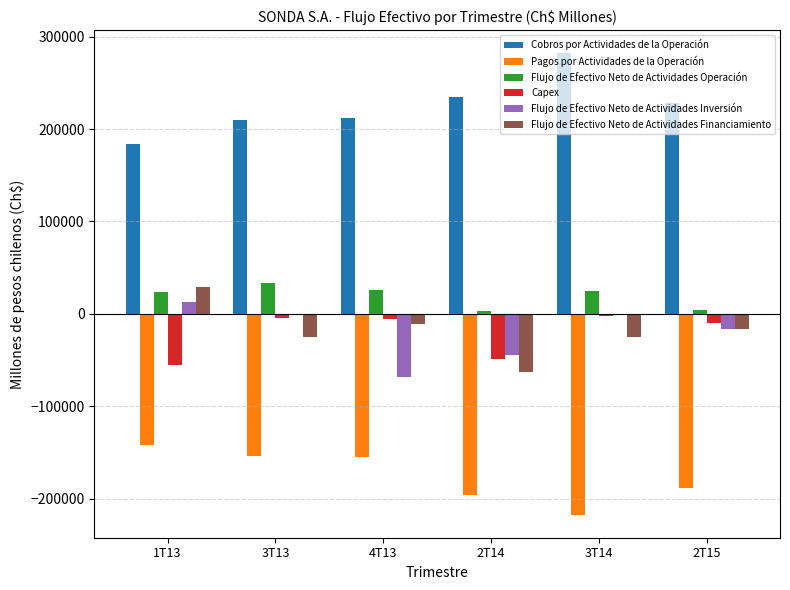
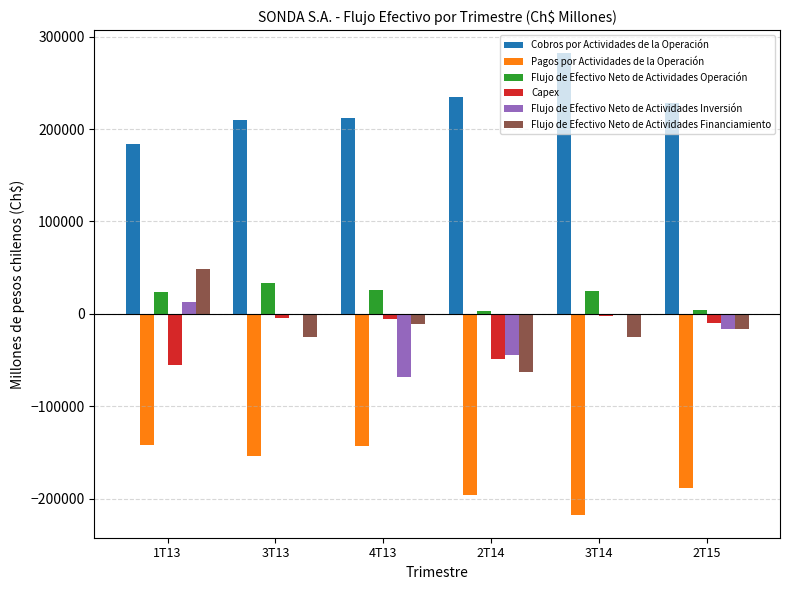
  {
    "Cobros por Actividades de la Operación": {
      "1T13": 180000,
      "3T13": 210000,
      "4T13": 210000,
      "2T14": 230000
    },
    "Pagos por Actividades de la Operación": {
      "1T13": -140000,
      "3T13": -150000,
-     "4T13": -150000,
+     "4T13": -140000,
      "2T14": -200000,
      "3T14": -220000,
      "2T15": -190000
    },
    "Flujo de Efectivo Neto de Actividades Operación": {
      "1T13": 20000,
      "3T13": 30000,
      "4T13": 30000,
      "2T14": 0,
      "3T14": 30000,
      "2T15": 0
    },
    "Capex": {
      "1T13": -60000,
      "3T13": 0,
      "4T13": -10000,
      "2T14": -50000,
      "2T15": -10000
    },
    "Flujo de Efectivo Neto de Actividades Inversión": {
      "1T13": 10000,
      "4T13": -70000,
      "2T14": -40000,
      "2T15": -20000
    },
    "Flujo de Efectivo Neto de Actividades Financiamiento": {
-     "1T13": 30000,
+     "1T13": 50000,
      "3T13": -30000,
      "4T13": -10000,
      "2T14": -60000,
      "3T14": -20000,
      "2T15": -20000
    }
  }
